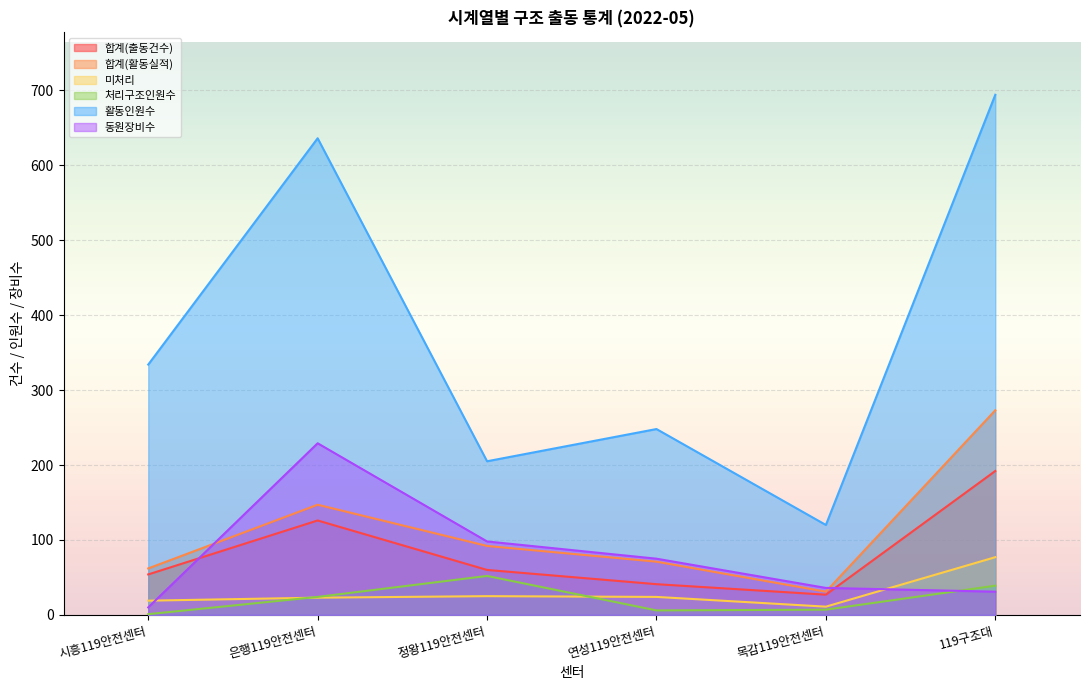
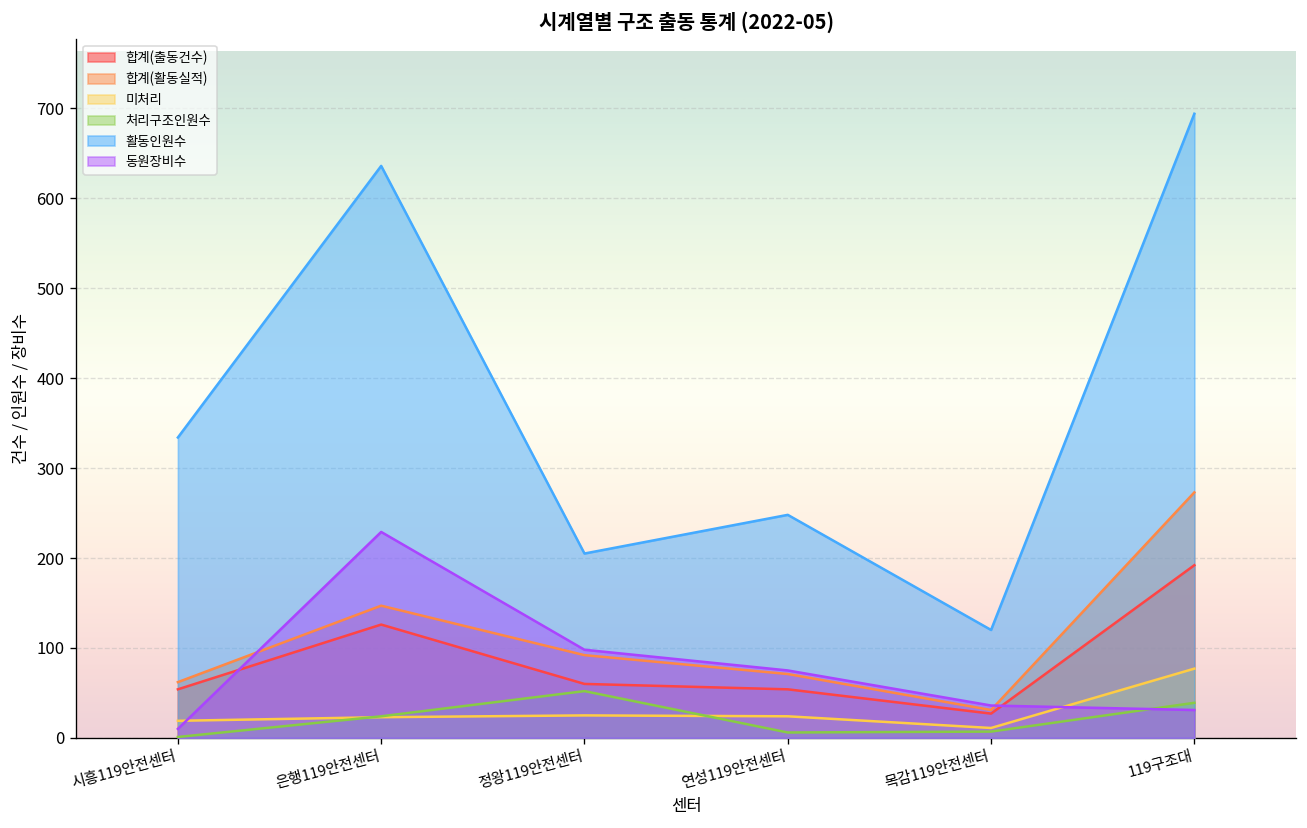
  {
    "합계(출동건수)": {
      "시흥119안전센터": 50,
      "은행119안전센터": 130,
      "정왕119안전센터": 60,
-     "연성119안전센터": 40,
+     "연성119안전센터": 50,
      "목감119안전센터": 30,
      "119구조대": 190
    },
    "처리구조인원수": {
      "시흥119안전센터": 0,
      "정왕119안전센터": 50,
      "연성119안전센터": 10,
      "목감119안전센터": 10,
      "119구조대": 40
    },
    "활동인원수": {
      "시흥119안전센터": 330,
      "은행119안전센터": 640,
      "정왕119안전센터": 210,
      "연성119안전센터": 250,
      "목감119안전센터": 120,
      "119구조대": 690
    },
    "동원장비수": {
      "시흥119안전센터": 10,
      "은행119안전센터": 230,
      "정왕119안전센터": 100,
      "연성119안전센터": 80,
      "목감119안전센터": 40,
      "119구조대": 30
    }
  }
